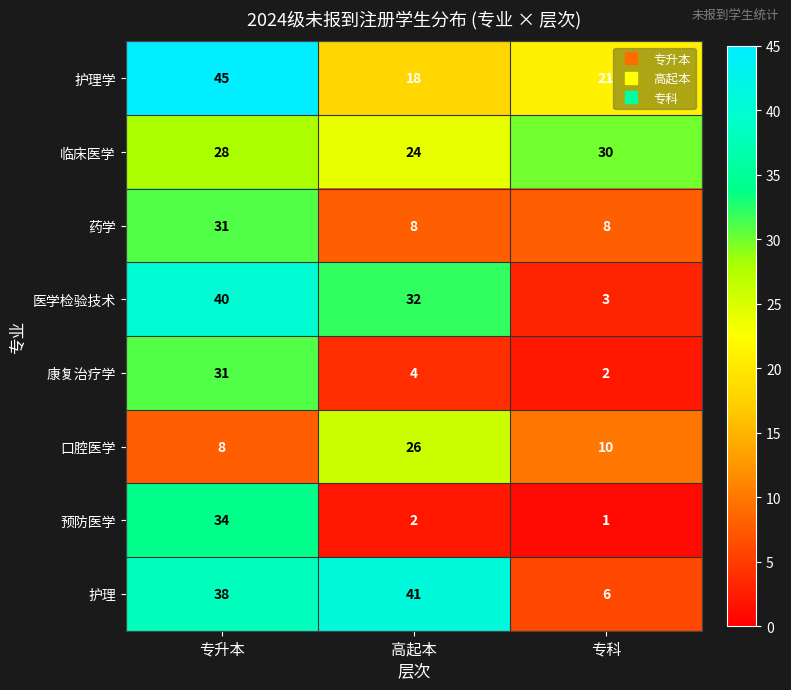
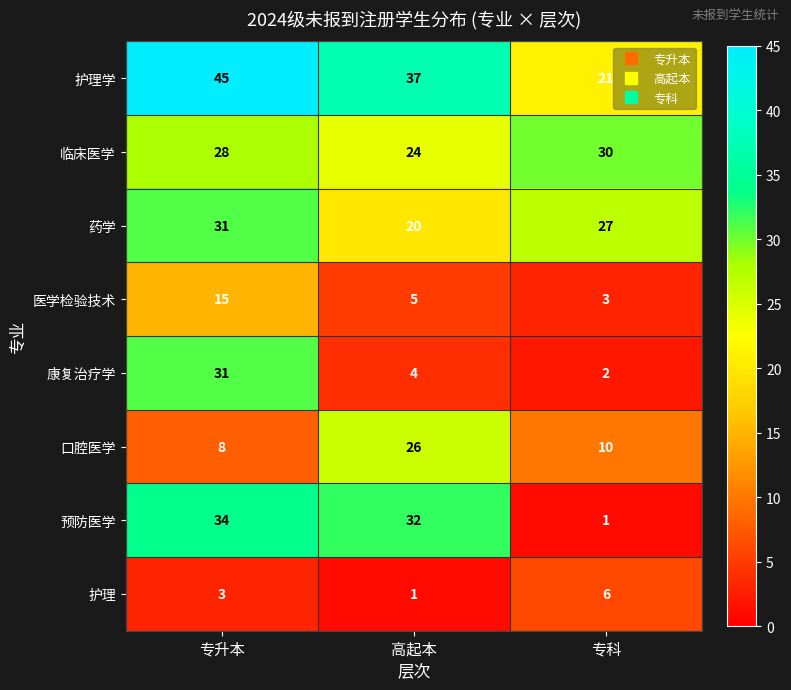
  {
    "护理学": {
      "专升本": 45,
-     "高起本": 18
+     "高起本": 37
    },
    "临床医学": {
      "专升本": 28,
      "高起本": 24,
      "专科": 30
    },
    "药学": {
      "专升本": 31,
-     "高起本": 8,
-     "专科": 8
+     "高起本": 20,
+     "专科": 27
    },
    "医学检验技术": {
-     "专升本": 40,
-     "高起本": 32,
+     "专升本": 15,
+     "高起本": 5,
      "专科": 3
    },
    "康复治疗学": {
      "专升本": 31,
      "高起本": 4,
      "专科": 2
    },
    "口腔医学": {
      "专升本": 8,
      "高起本": 26,
      "专科": 10
    },
    "预防医学": {
      "专升本": 34,
-     "高起本": 2,
+     "高起本": 32,
      "专科": 1
    },
    "护理": {
-     "专升本": 38,
-     "高起本": 41,
+     "专升本": 3,
+     "高起本": 1,
      "专科": 6
    }
  }
